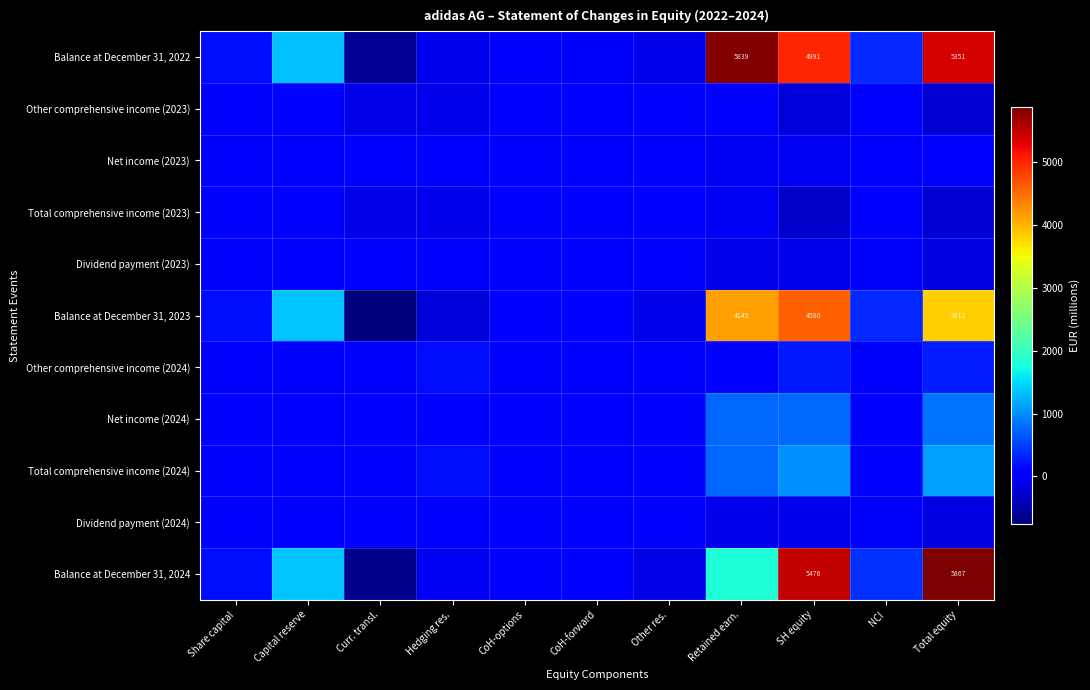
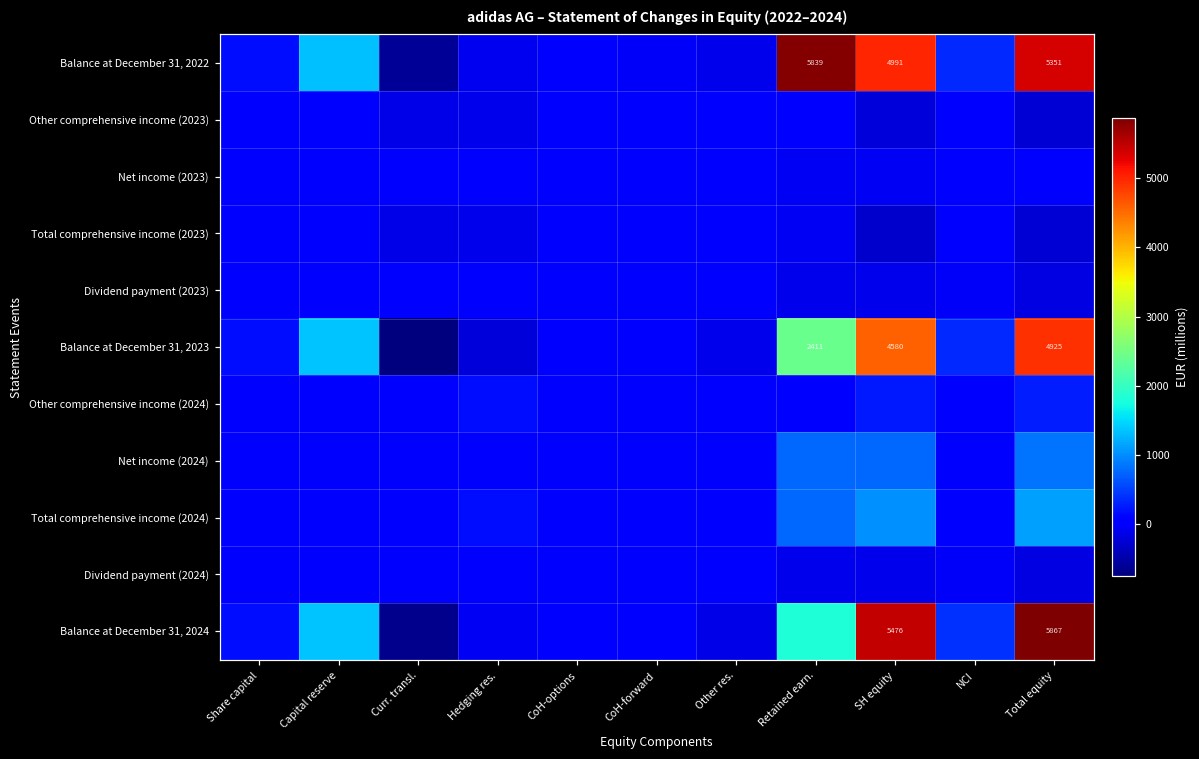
  {
    "Balance at December 31, 2022": {
      "Retained earn.": 5839,
      "SH equity": 4991,
      "Total equity": 5351
    },
    "Balance at December 31, 2023": {
-     "Retained earn.": 4145,
+     "Retained earn.": 2411,
      "SH equity": 4580,
-     "Total equity": 3812
+     "Total equity": 4925
    },
    "Balance at December 31, 2024": {
      "SH equity": 5476,
      "Total equity": 5867
    }
  }
